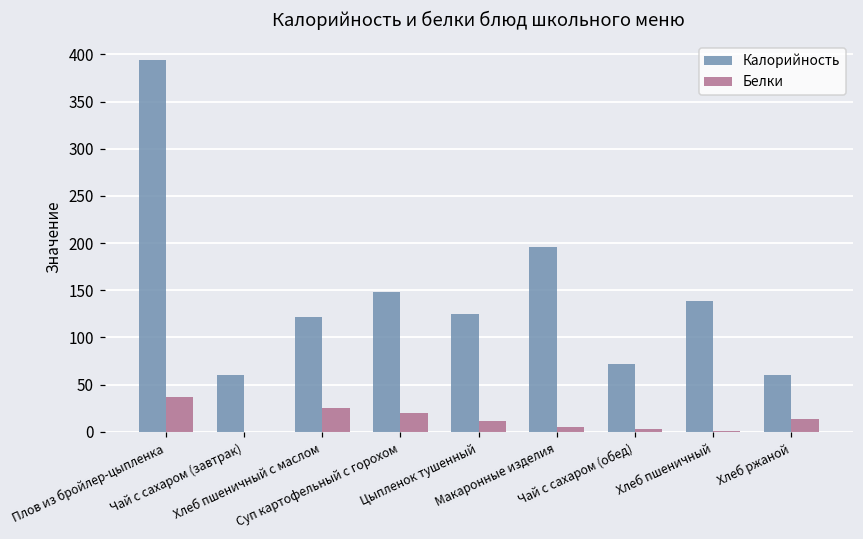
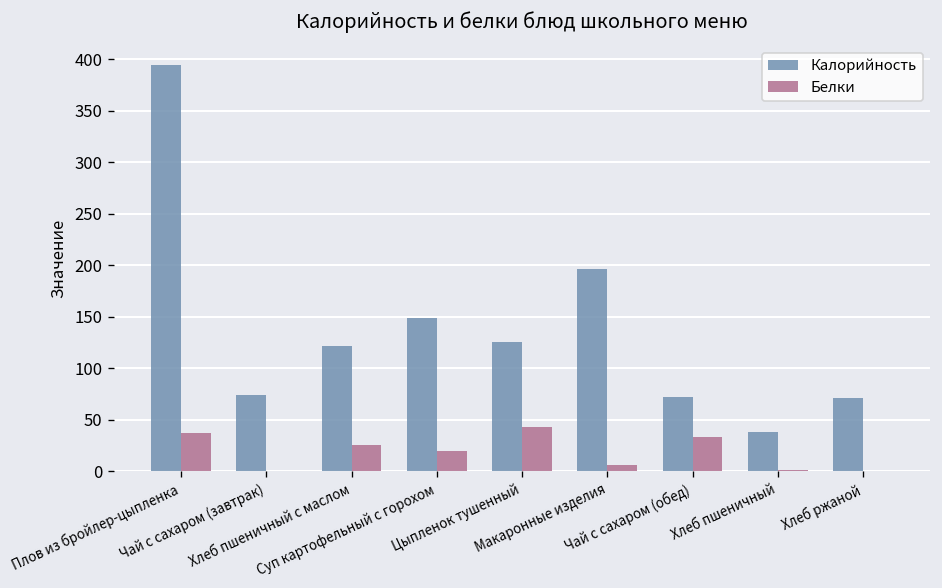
  {
    "Калорийность": {
      "Плов из бройлер-цыпленка": 390,
-     "Чай с сахаром (завтрак)": 60,
+     "Чай с сахаром (завтрак)": 70,
      "Хлеб пшеничный с маслом": 120,
      "Суп картофельный с горохом": 150,
      "Цыпленок тушенный": 130,
      "Макаронные изделия": 200,
      "Чай с сахаром (обед)": 70,
-     "Хлеб пшеничный": 140,
-     "Хлеб ржаной": 60
+     "Хлеб пшеничный": 40,
+     "Хлеб ржаной": 70
    },
    "Белки": {
      "Плов из бройлер-цыпленка": 40,
      "Хлеб пшеничный с маслом": 30,
      "Суп картофельный с горохом": 20,
-     "Цыпленок тушенный": 10,
+     "Цыпленок тушенный": 40,
      "Макаронные изделия": 10,
-     "Чай с сахаром (обед)": 0,
-     "Хлеб ржаной": 10
+     "Чай с сахаром (обед)": 30,
+     "Хлеб ржаной": 0
    }
  }
